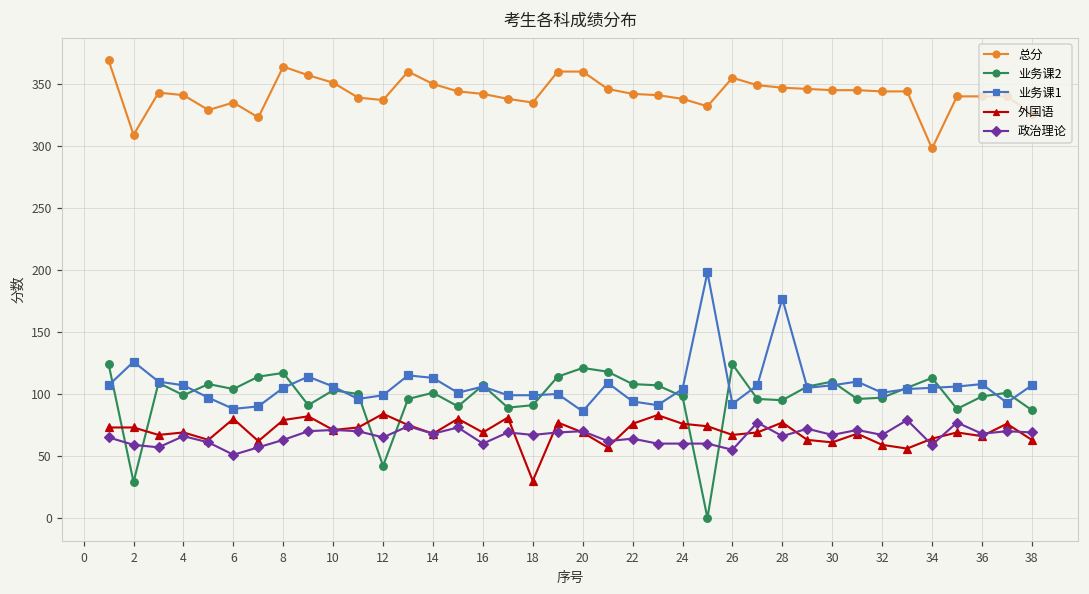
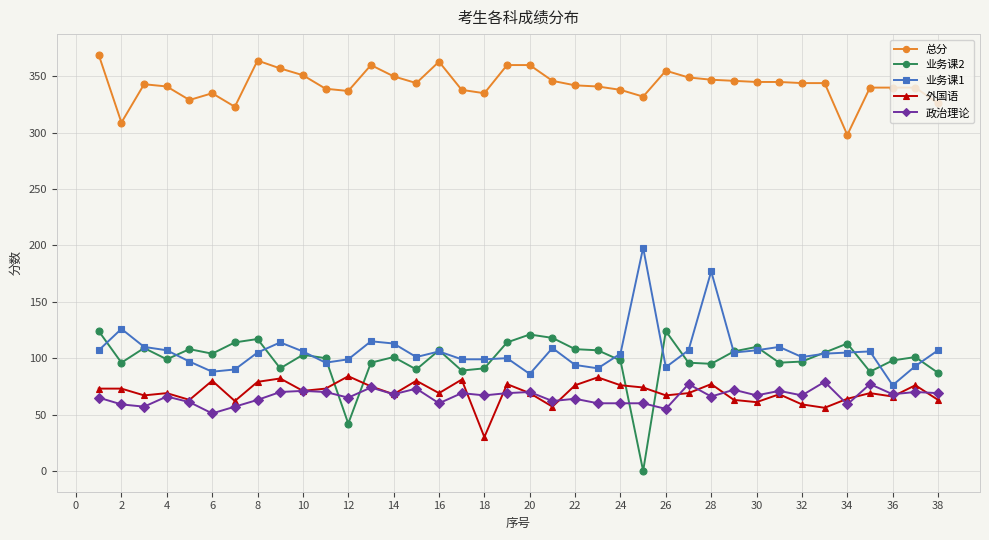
  {
    "总分": {
      "2": 309,
      "4": 341,
      "6": 335,
      "8": 364,
      "10": 351,
      "12": 337,
      "14": 350,
-     "16": 342,
+     "16": 363,
      "18": 335,
      "20": 360,
      "22": 342,
      "24": 338,
      "26": 355,
      "28": 347,
      "30": 345,
      "32": 344,
      "34": 298
    },
    "业务课2": {
-     "2": 29,
+     "2": 96,
      "4": 99,
      "6": 104,
      "8": 117,
      "10": 103,
      "12": 42,
      "14": 101,
      "18": 91,
      "20": 121,
      "22": 108,
      "24": 98,
      "26": 124,
      "28": 95,
      "30": 110,
      "32": 97,
      "34": 113,
      "36": 98,
      "38": 87
    },
    "业务课1": {
      "2": 126,
      "4": 107,
      "6": 88,
      "8": 105,
      "10": 106,
      "12": 99,
      "14": 113,
      "18": 99,
      "20": 86,
      "22": 94,
      "24": 104,
      "26": 92,
      "28": 177,
      "30": 107,
      "32": 101,
      "34": 105,
-     "36": 108,
+     "36": 76,
      "38": 107
    },
    "外国语": {
      "2": 73,
      "4": 69,
      "6": 80,
      "8": 79,
      "12": 84,
      "16": 69,
      "18": 30,
      "22": 76,
      "24": 76,
      "26": 67,
      "28": 77,
      "30": 61,
      "32": 59,
      "34": 64,
      "38": 63
    },
    "政治理论": {
      "2": 59,
      "4": 66,
      "6": 51,
      "8": 63,
      "12": 65,
      "16": 60,
      "18": 67,
      "22": 64,
      "24": 60,
      "26": 55,
      "28": 66,
      "30": 67,
      "32": 67,
      "34": 59,
      "38": 69
    }
  }
